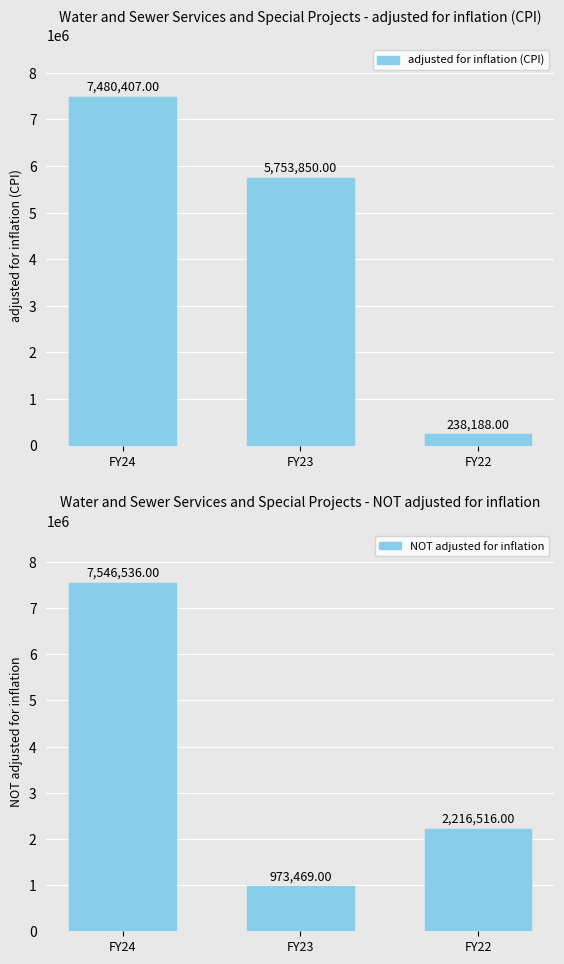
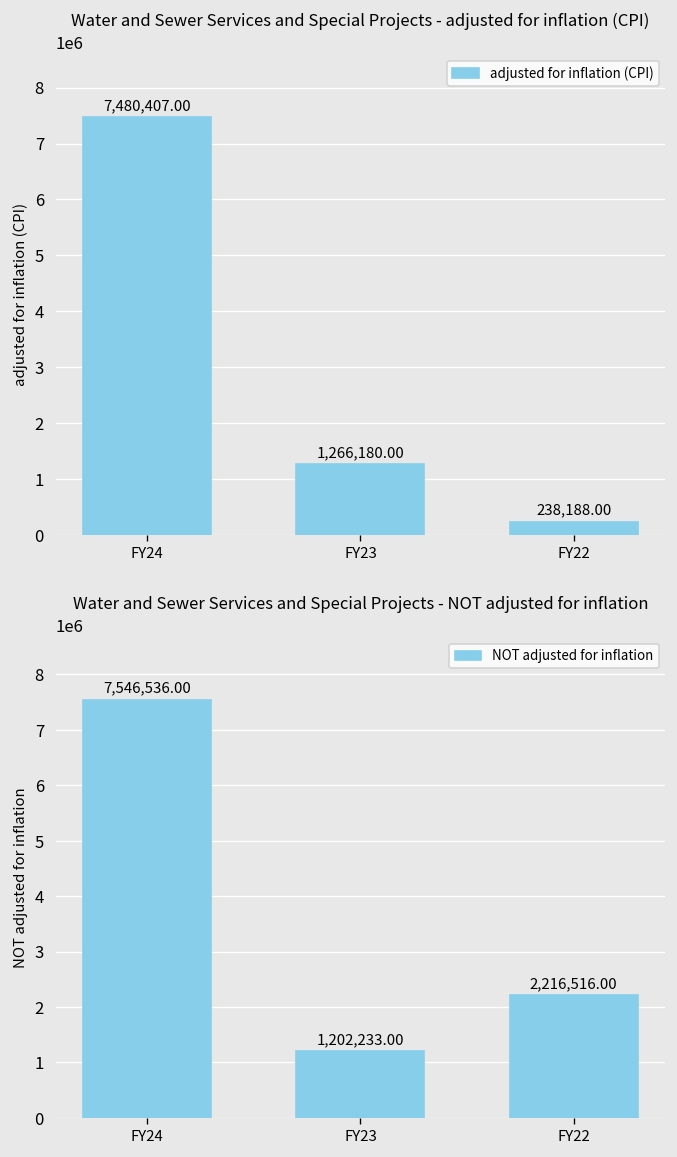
  {
    "Water and Sewer Services and Special Projects - adjusted for inflation (CPI)": {
      "FY24": "7,480,407.00",
-     "FY23": "5,753,850.00",
+     "FY23": "1,266,180.00",
      "FY22": "238,188.00"
    },
    "Water and Sewer Services and Special Projects - NOT adjusted for inflation": {
      "FY24": "7,546,536.00",
-     "FY23": "973,469.00",
+     "FY23": "1,202,233.00",
      "FY22": "2,216,516.00"
    }
  }
